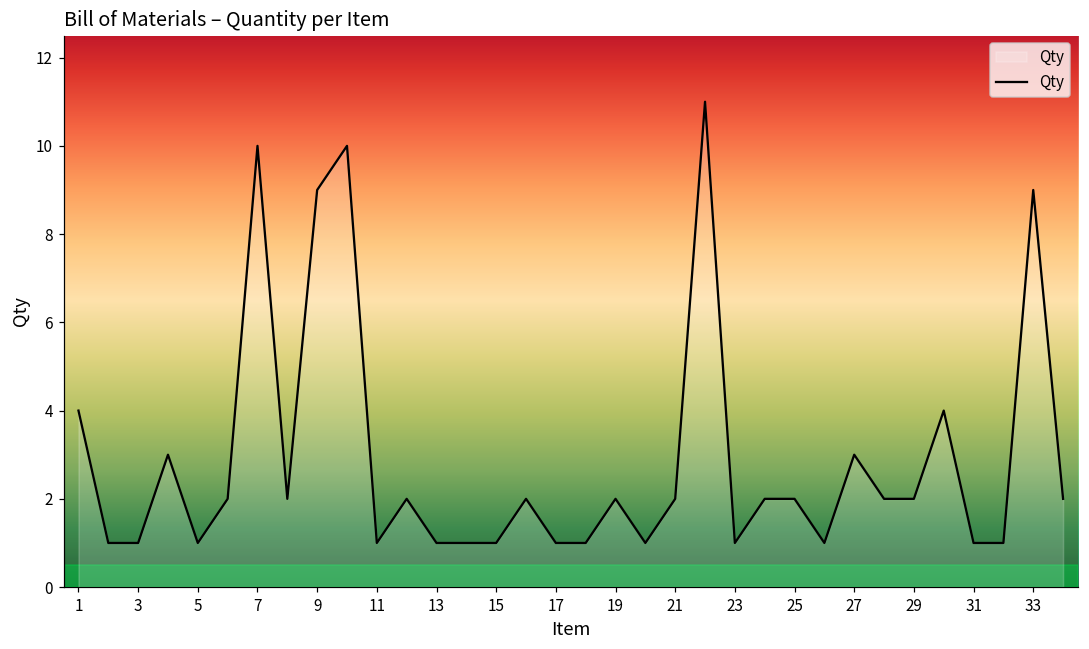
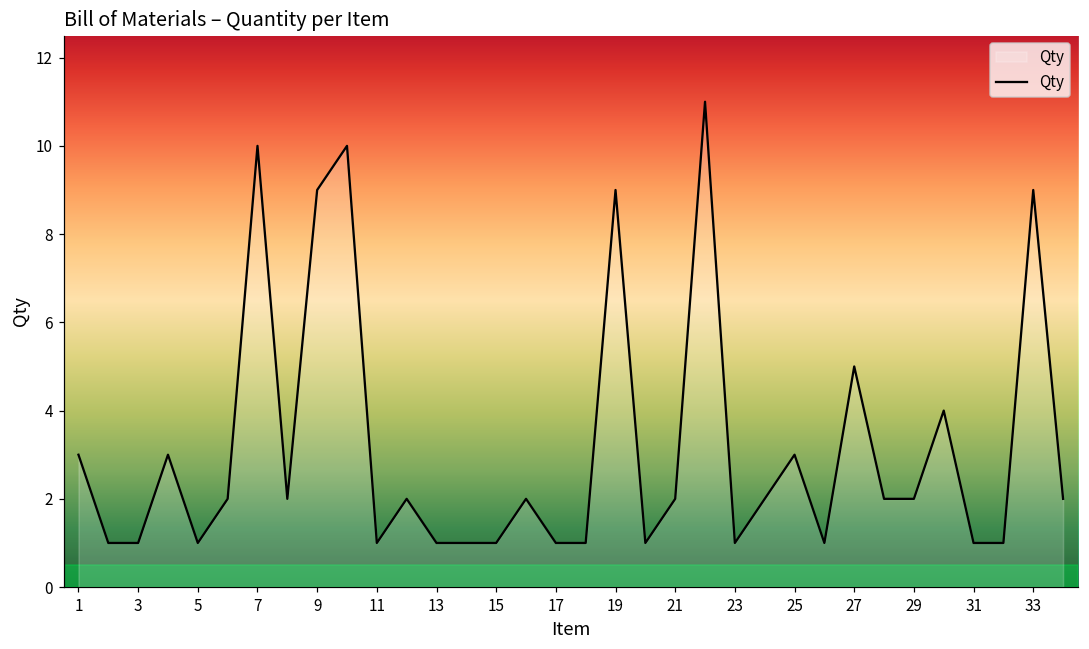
  {
-   "1": 4,
+   "1": 3,
    "3": 1,
    "5": 1,
    "7": 10,
    "9": 9,
    "11": 1,
    "13": 1,
    "15": 1,
    "17": 1,
-   "19": 2,
+   "19": 9,
    "21": 2,
    "23": 1,
-   "25": 2,
-   "27": 3,
+   "25": 3,
+   "27": 5,
    "29": 2,
    "31": 1,
    "33": 9
  }
